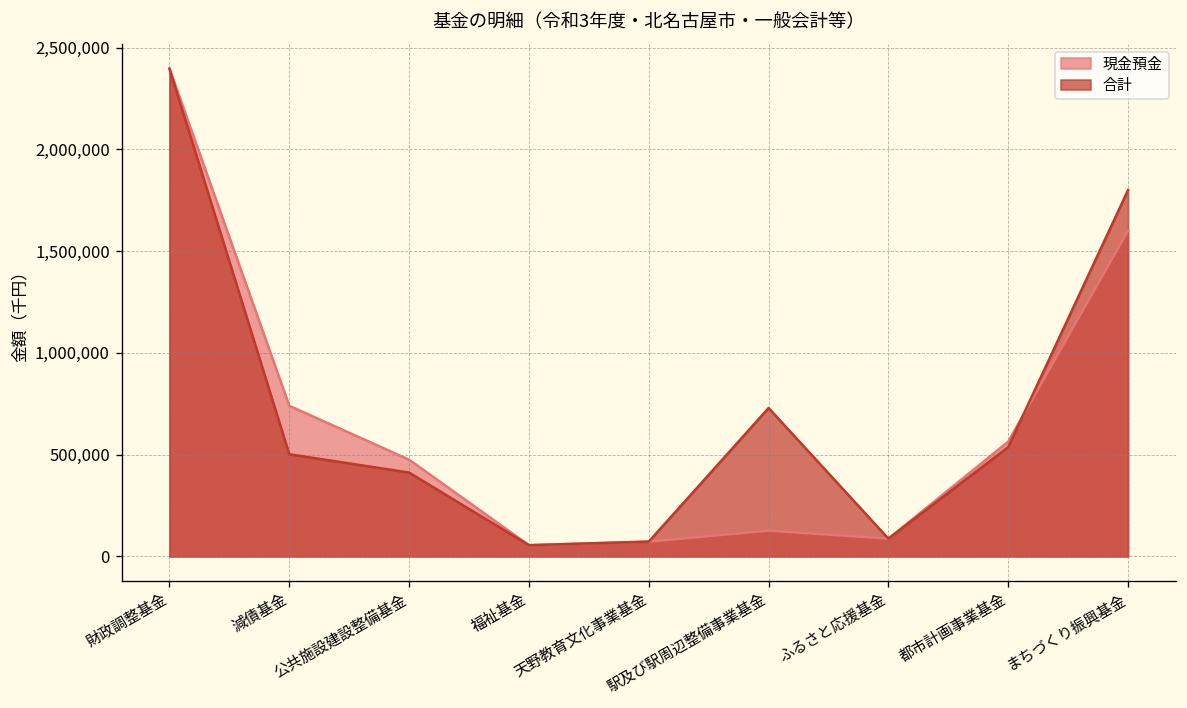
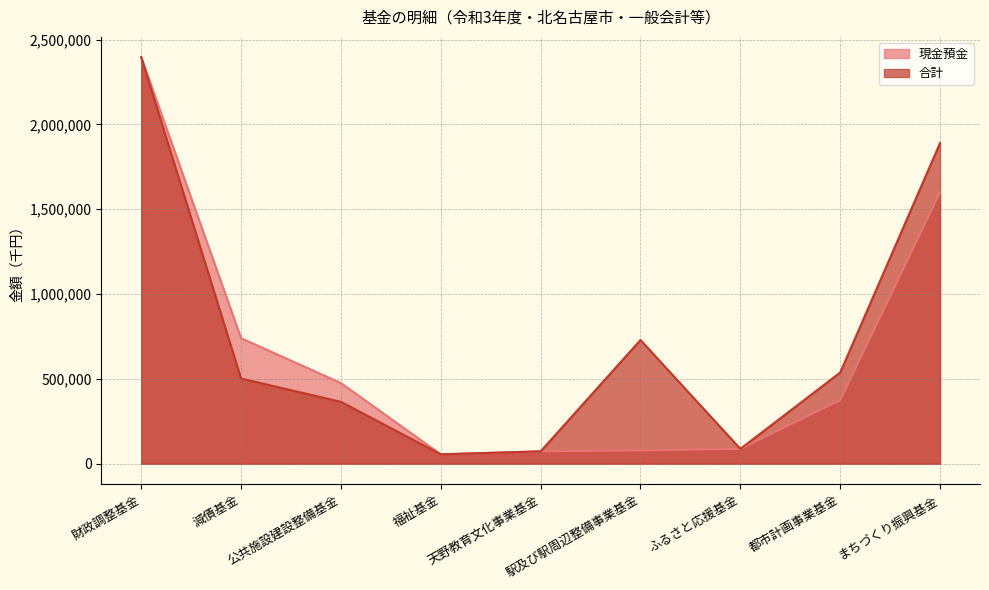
  {
    "現金預金": {
      "減債基金": "740,000",
      "公共施設建設整備基金": "480,000",
-     "駅及び駅周辺整備事業基金": "130,000",
-     "都市計画事業基金": "560,000",
+     "駅及び駅周辺整備事業基金": "80,000",
+     "都市計画事業基金": "380,000",
      "まちづくり振興基金": "1,600,000"
    },
    "合計": {
      "減債基金": "500,000",
-     "公共施設建設整備基金": "410,000",
+     "公共施設建設整備基金": "360,000",
      "駅及び駅周辺整備事業基金": "730,000",
      "都市計画事業基金": "540,000",
-     "まちづくり振興基金": "1,800,000"
+     "まちづくり振興基金": "1,890,000"
    }
  }
